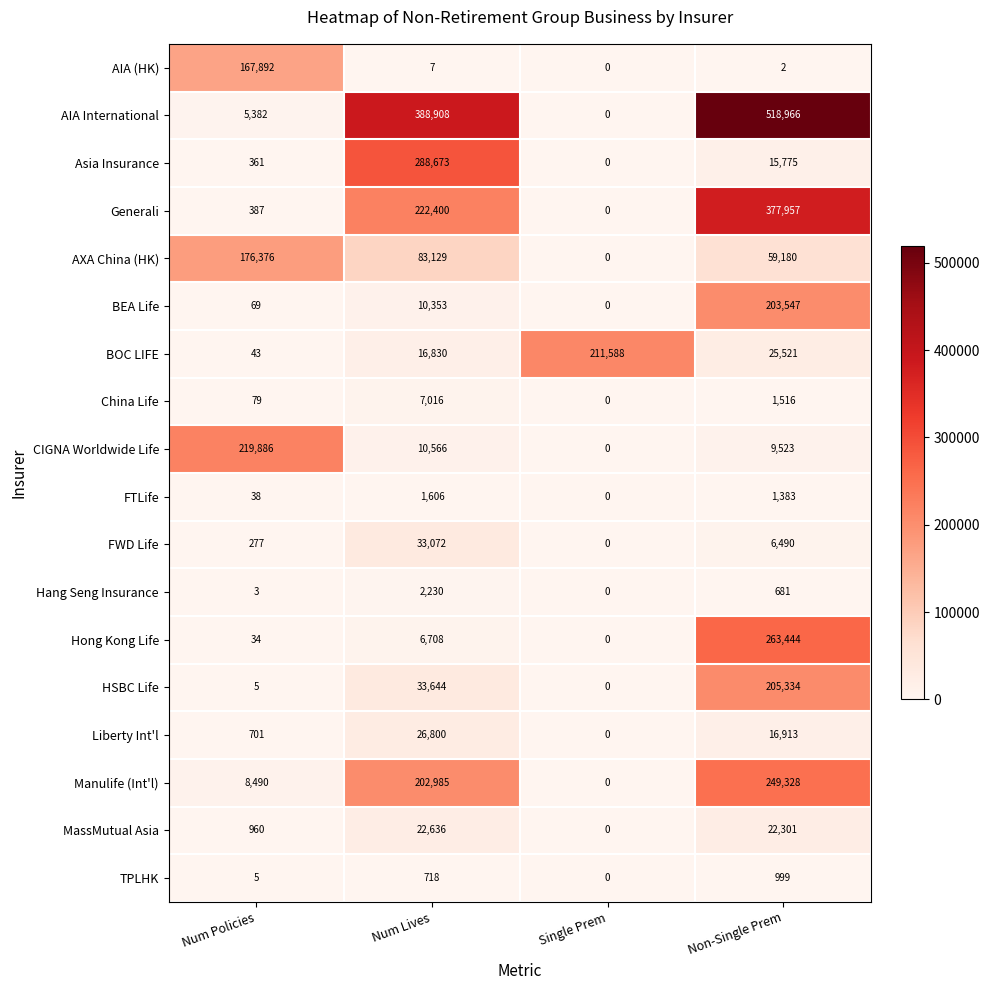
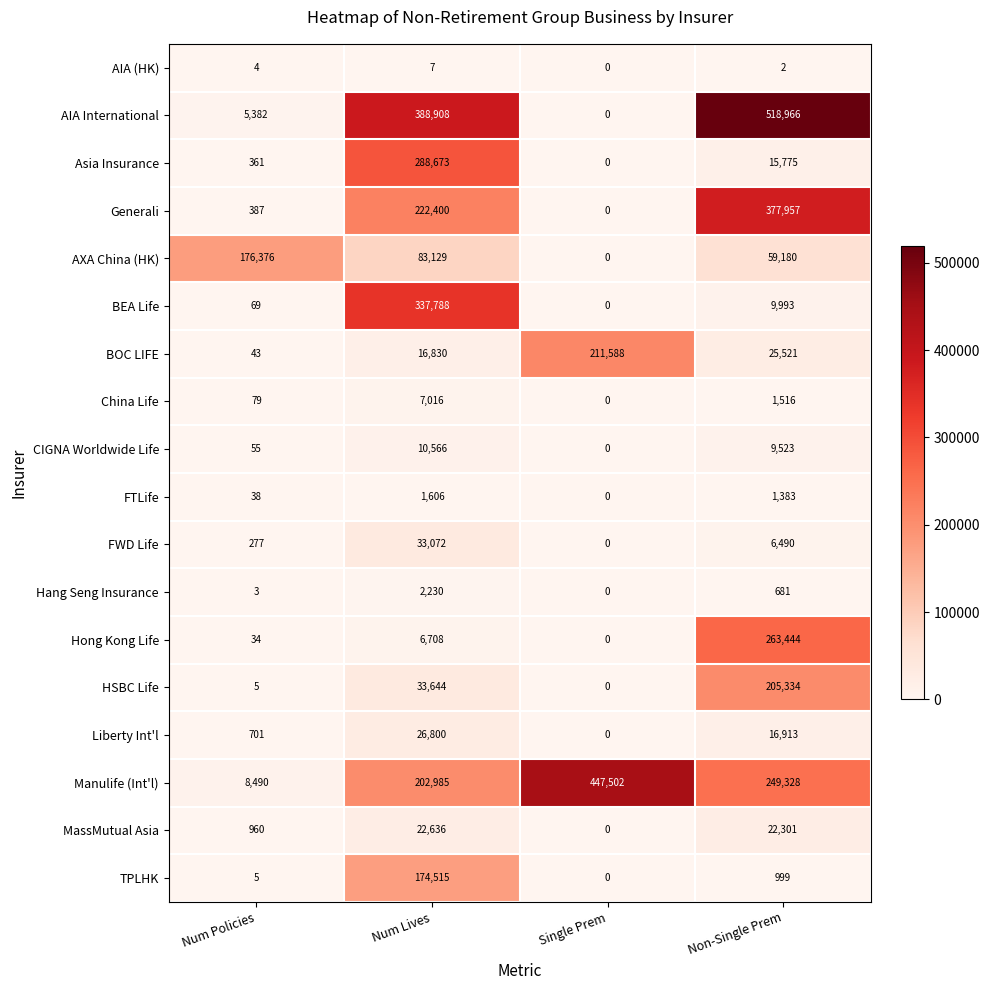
  {
    "AIA (HK)": {
-     "Num Policies": "167,892",
+     "Num Policies": "4",
      "Num Lives": "7",
      "Single Prem": "0",
      "Non-Single Prem": "2"
    },
    "AIA International": {
      "Num Policies": "5,382",
      "Num Lives": "388,908",
      "Single Prem": "0",
      "Non-Single Prem": "518,966"
    },
    "Asia Insurance": {
      "Num Policies": "361",
      "Num Lives": "288,673",
      "Single Prem": "0",
      "Non-Single Prem": "15,775"
    },
    "Generali": {
      "Num Policies": "387",
      "Num Lives": "222,400",
      "Single Prem": "0",
      "Non-Single Prem": "377,957"
    },
    "AXA China (HK)": {
      "Num Policies": "176,376",
      "Num Lives": "83,129",
      "Single Prem": "0",
      "Non-Single Prem": "59,180"
    },
    "BEA Life": {
      "Num Policies": "69",
-     "Num Lives": "10,353",
+     "Num Lives": "337,788",
      "Single Prem": "0",
-     "Non-Single Prem": "203,547"
+     "Non-Single Prem": "9,993"
    },
    "BOC LIFE": {
      "Num Policies": "43",
      "Num Lives": "16,830",
      "Single Prem": "211,588",
      "Non-Single Prem": "25,521"
    },
    "China Life": {
      "Num Policies": "79",
      "Num Lives": "7,016",
      "Single Prem": "0",
      "Non-Single Prem": "1,516"
    },
    "CIGNA Worldwide Life": {
-     "Num Policies": "219,886",
+     "Num Policies": "55",
      "Num Lives": "10,566",
      "Single Prem": "0",
      "Non-Single Prem": "9,523"
    },
    "FTLife": {
      "Num Policies": "38",
      "Num Lives": "1,606",
      "Single Prem": "0",
      "Non-Single Prem": "1,383"
    },
    "FWD Life": {
      "Num Policies": "277",
      "Num Lives": "33,072",
      "Single Prem": "0",
      "Non-Single Prem": "6,490"
    },
    "Hang Seng Insurance": {
      "Num Policies": "3",
      "Num Lives": "2,230",
      "Single Prem": "0",
      "Non-Single Prem": "681"
    },
    "Hong Kong Life": {
      "Num Policies": "34",
      "Num Lives": "6,708",
      "Single Prem": "0",
      "Non-Single Prem": "263,444"
    },
    "HSBC Life": {
      "Num Policies": "5",
      "Num Lives": "33,644",
      "Single Prem": "0",
      "Non-Single Prem": "205,334"
    },
    "Liberty Int'l": {
      "Num Policies": "701",
      "Num Lives": "26,800",
      "Single Prem": "0",
      "Non-Single Prem": "16,913"
    },
    "Manulife (Int'l)": {
      "Num Policies": "8,490",
      "Num Lives": "202,985",
-     "Single Prem": "0",
+     "Single Prem": "447,502",
      "Non-Single Prem": "249,328"
    },
    "MassMutual Asia": {
      "Num Policies": "960",
      "Num Lives": "22,636",
      "Single Prem": "0",
      "Non-Single Prem": "22,301"
    },
    "TPLHK": {
      "Num Policies": "5",
-     "Num Lives": "718",
+     "Num Lives": "174,515",
      "Single Prem": "0",
      "Non-Single Prem": "999"
    }
  }
